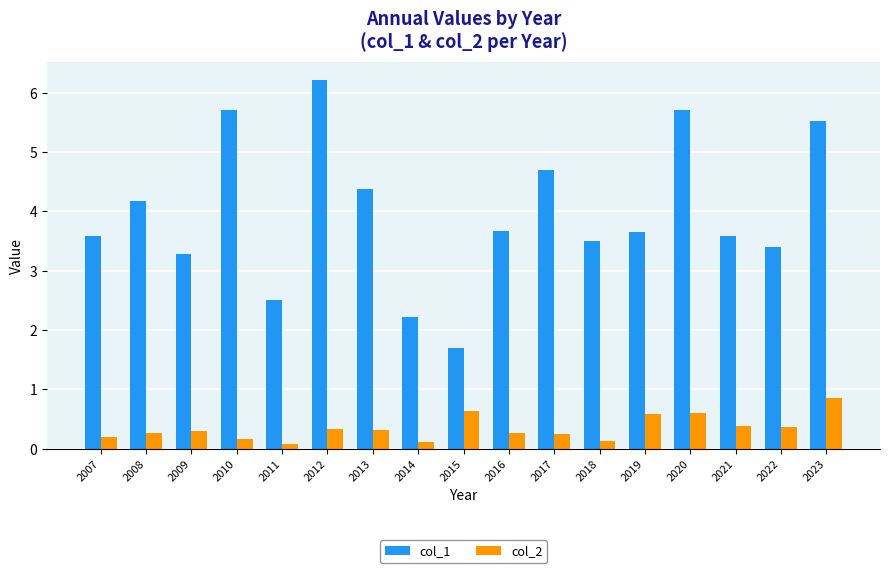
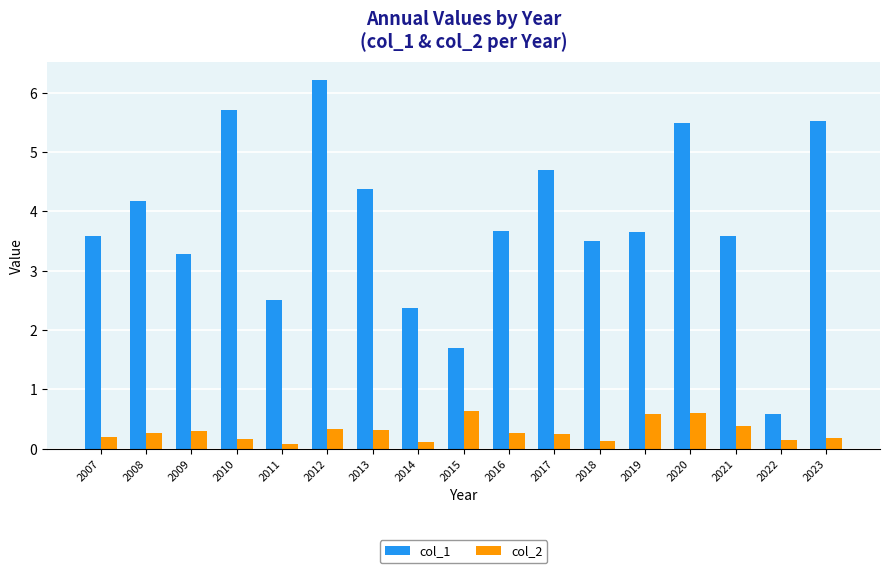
  {
    "col_1": {
      "2007": 3.6,
      "2008": 4.2,
      "2009": 3.3,
      "2010": 5.7,
      "2011": 2.5,
      "2012": 6.2,
      "2013": 4.4,
-     "2014": 2.2,
+     "2014": 2.4,
      "2015": 1.7,
      "2016": 3.7,
      "2017": 4.7,
      "2018": 3.5,
      "2019": 3.7,
-     "2020": 5.7,
+     "2020": 5.5,
      "2021": 3.6,
-     "2022": 3.4,
+     "2022": 0.6,
      "2023": 5.5
    },
    "col_2": {
      "2007": 0.2,
      "2008": 0.3,
      "2009": 0.3,
      "2010": 0.2,
      "2011": 0.1,
      "2012": 0.3,
      "2013": 0.3,
      "2014": 0.1,
      "2015": 0.6,
      "2016": 0.3,
      "2017": 0.3,
      "2018": 0.1,
      "2019": 0.6,
      "2020": 0.6,
      "2021": 0.4,
-     "2022": 0.4,
-     "2023": 0.9
+     "2022": 0.1,
+     "2023": 0.2
    }
  }
